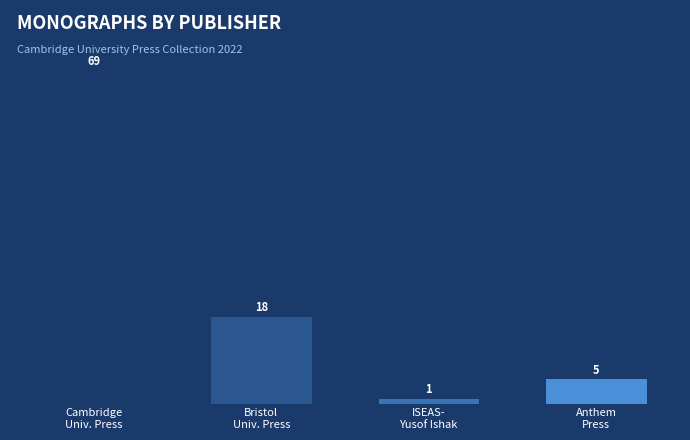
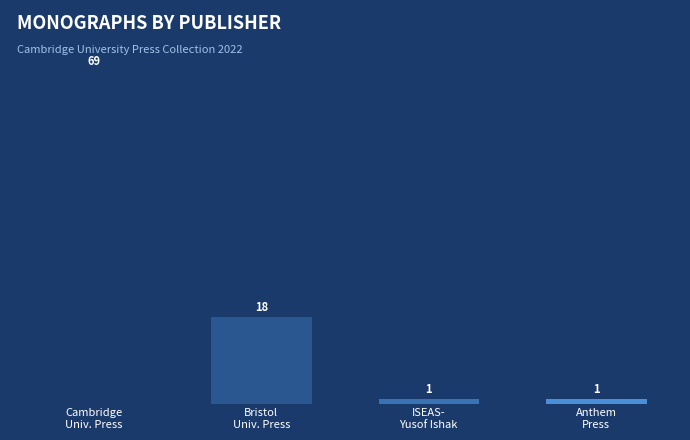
  {
    "Cambridge Univ. Press": 69,
    "Bristol Univ. Press": 18,
    "ISEAS- Yusof Ishak": 1,
-   "Anthem Press": 5
+   "Anthem Press": 1
  }
